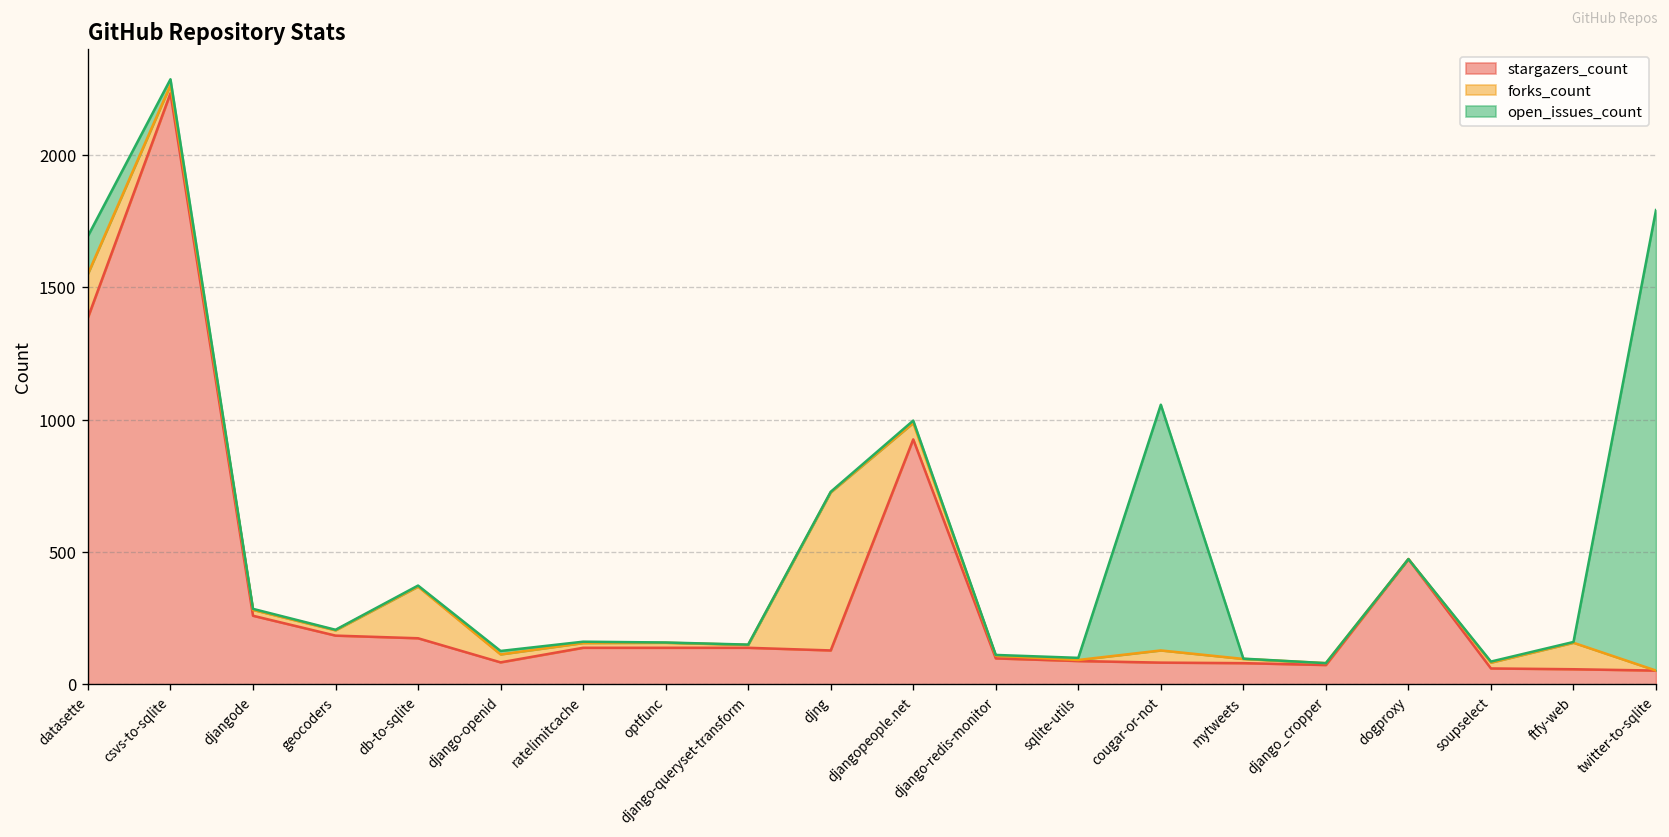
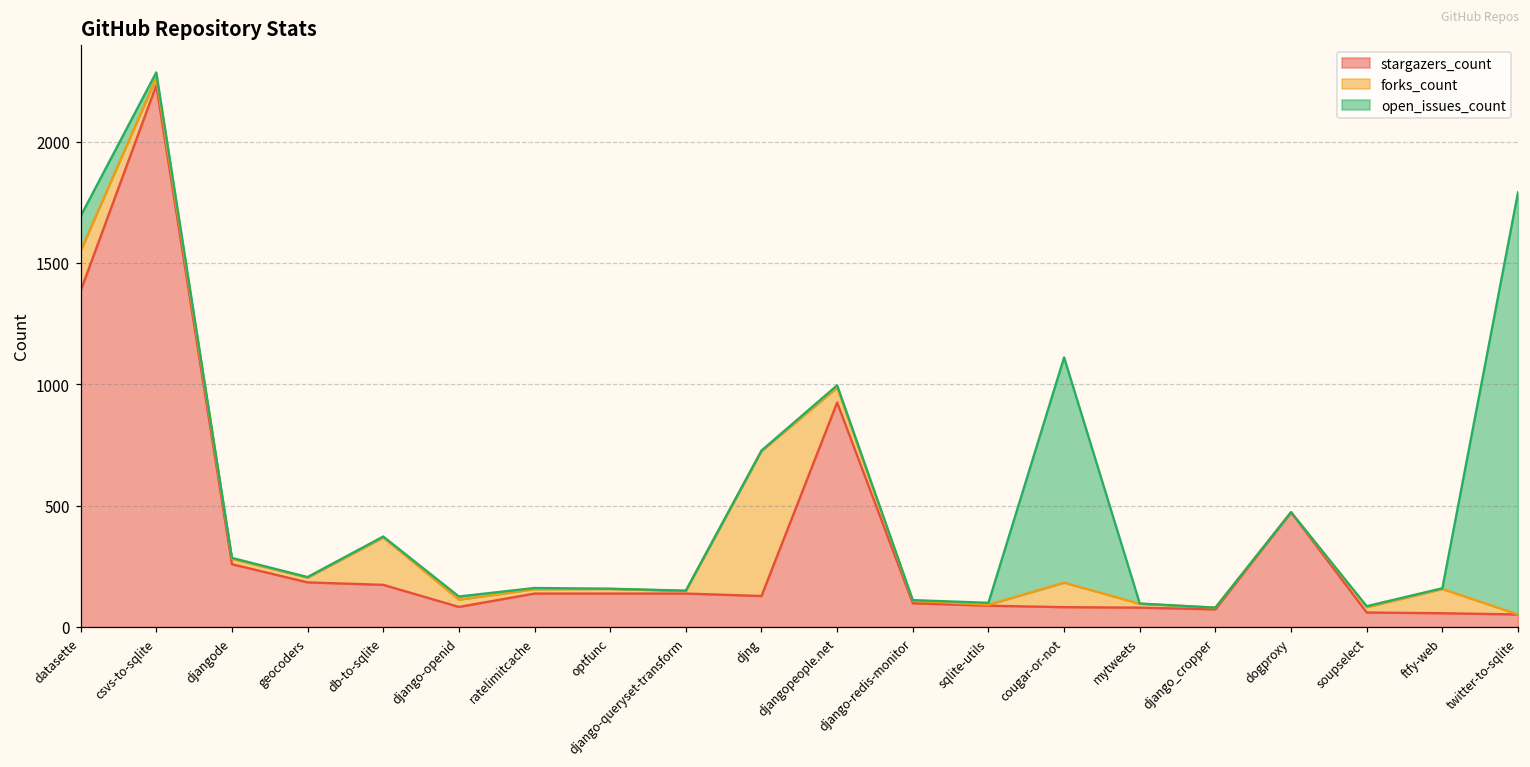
  {
    "stargazers_count": {
      "datasette": 1390,
      "csvs-to-sqlite": 2230,
      "djangode": 260,
      "geocoders": 180,
      "db-to-sqlite": 170,
      "django-openid": 80,
      "ratelimitcache": 140,
      "optfunc": 140,
      "djng": 130,
      "djangopeople.net": 930,
      "cougar-or-not": 80,
      "mytweets": 80,
      "soupselect": 60,
      "ftfy-web": 60
    },
    "forks_count": {
      "datasette": 170,
      "csvs-to-sqlite": 30,
      "django-openid": 30,
-     "cougar-or-not": 50
+     "cougar-or-not": 100
    },
    "open_issues_count": {
      "datasette": 140,
      "csvs-to-sqlite": 20,
      "django-openid": 10,
      "cougar-or-not": 930,
      "twitter-to-sqlite": 1740
    }
  }
